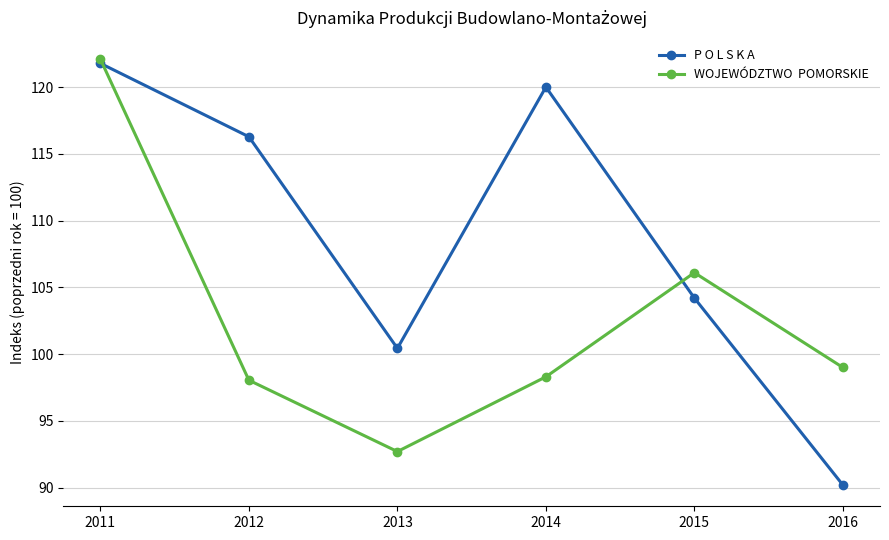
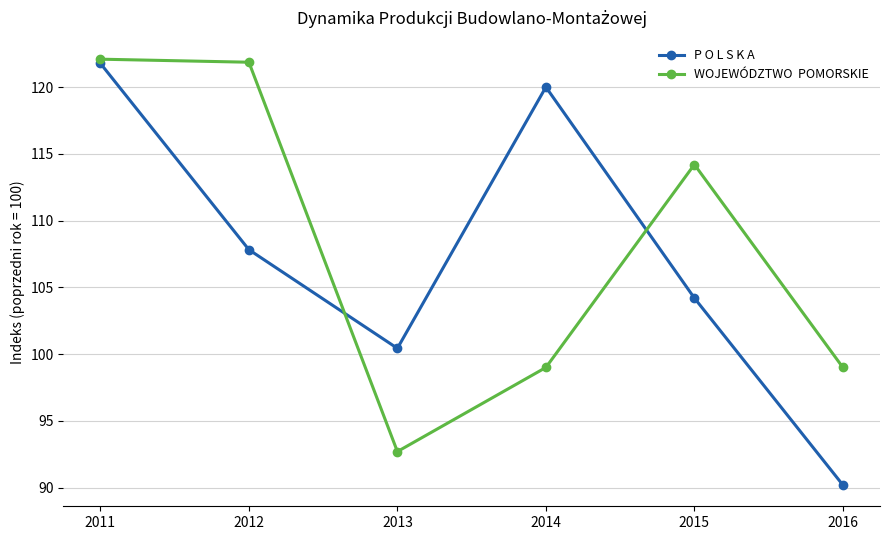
  {
    "P O L S K A": {
      "2011": 121.8,
-     "2012": 116.3,
+     "2012": 107.8,
      "2013": 100.4,
      "2014": 120.0,
      "2015": 104.2,
      "2016": 90.2
    },
    "WOJEWÓDZTWO POMORSKIE": {
      "2011": 122.1,
-     "2012": 98.0,
+     "2012": 121.9,
      "2013": 92.7,
-     "2014": 98.3,
-     "2015": 106.1,
+     "2014": 99.0,
+     "2015": 114.2,
      "2016": 99.0
    }
  }
